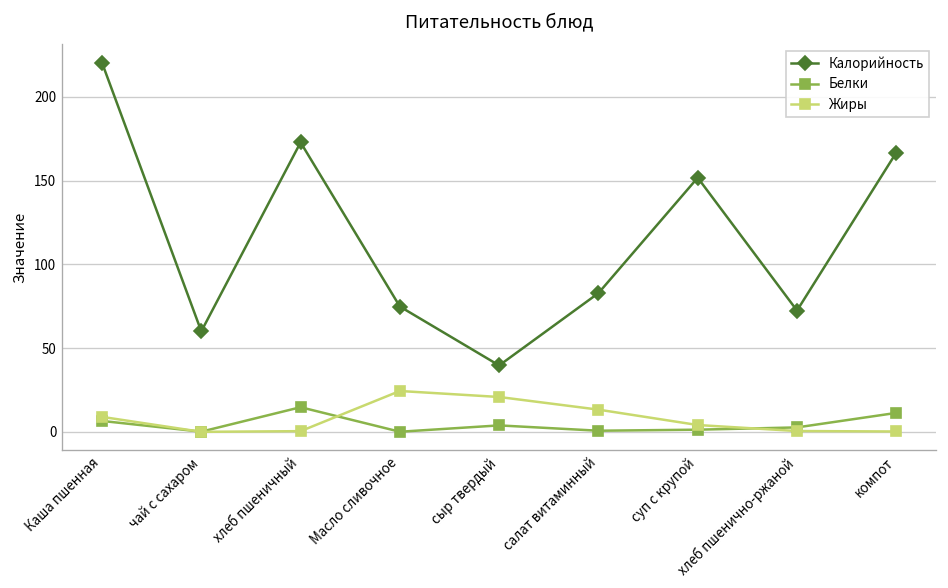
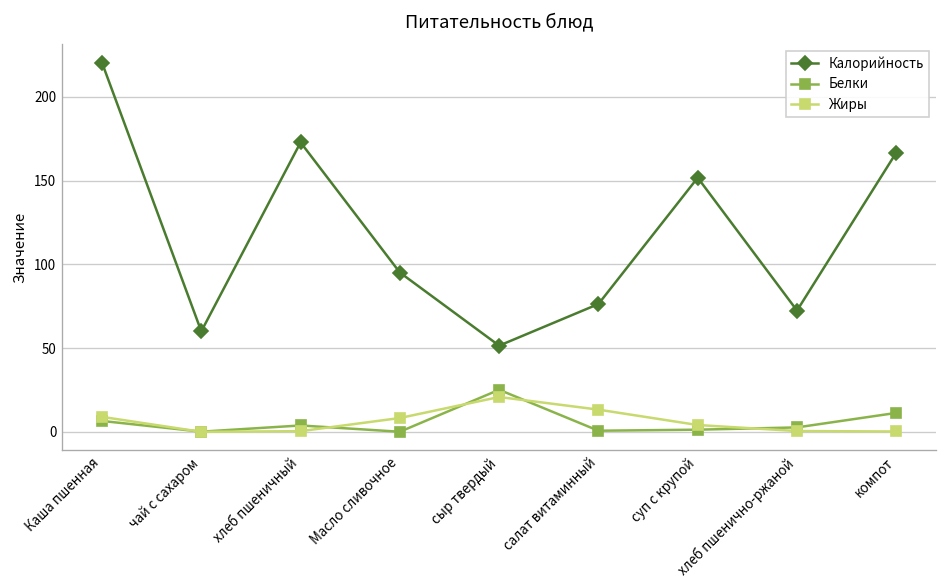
  {
    "Калорийность": {
      "Каша пшенная": 220,
      "чай с сахаром": 60,
      "хлеб пшеничный": 173,
-     "Масло сливочное": 75,
-     "сыр твердый": 40,
-     "салат витаминный": 83,
+     "Масло сливочное": 95,
+     "сыр твердый": 51,
+     "салат витаминный": 76,
      "суп с крупой": 152,
      "хлеб пшенично-ржаной": 72,
      "компот": 167
    },
    "Белки": {
      "Каша пшенная": 7,
-     "хлеб пшеничный": 15,
+     "хлеб пшеничный": 4,
      "Масло сливочное": 0,
-     "сыр твердый": 4,
+     "сыр твердый": 25,
      "салат витаминный": 1,
      "суп с крупой": 1,
      "хлеб пшенично-ржаной": 3,
      "компот": 11
    },
    "Жиры": {
      "Каша пшенная": 9,
      "хлеб пшеничный": 0,
-     "Масло сливочное": 24,
+     "Масло сливочное": 8,
      "сыр твердый": 21,
      "салат витаминный": 13,
      "суп с крупой": 4,
      "хлеб пшенично-ржаной": 0,
      "компот": 0
    }
  }
